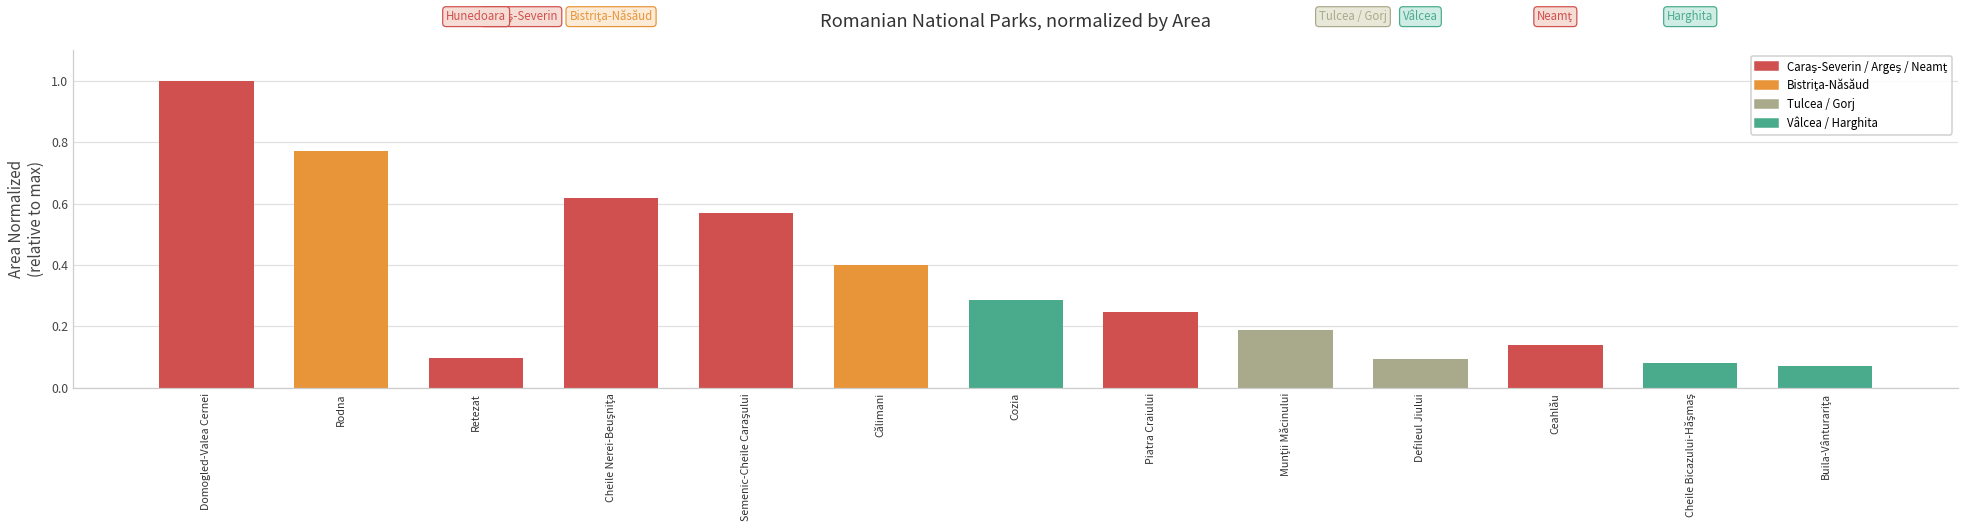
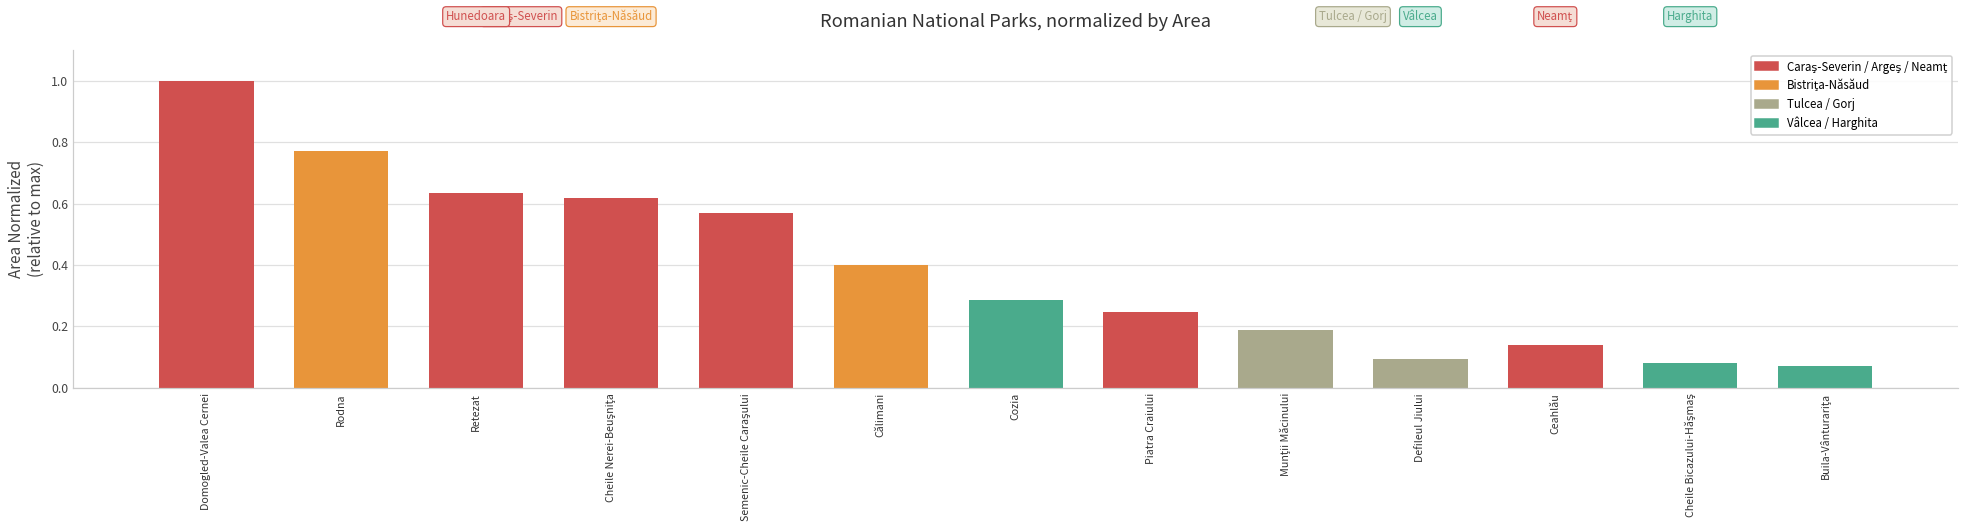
  {
    "Domogled-Valea Cernei": 1.00,
    "Rodna": 0.77,
-   "Retezat": 0.10,
+   "Retezat": 0.63,
    "Cheile Nerei-Beuşniţa": 0.62,
    "Semenic-Cheile Caraşului": 0.57,
    "Călimani": 0.40,
    "Cozia": 0.28,
    "Piatra Craiului": 0.25,
    "Munţii Măcinului": 0.19,
    "Defileul Jiului": 0.09,
    "Ceahlău": 0.14,
    "Cheile Bicazului-Hăşmaş": 0.08,
    "Buila-Vânturariţa": 0.07
  }
